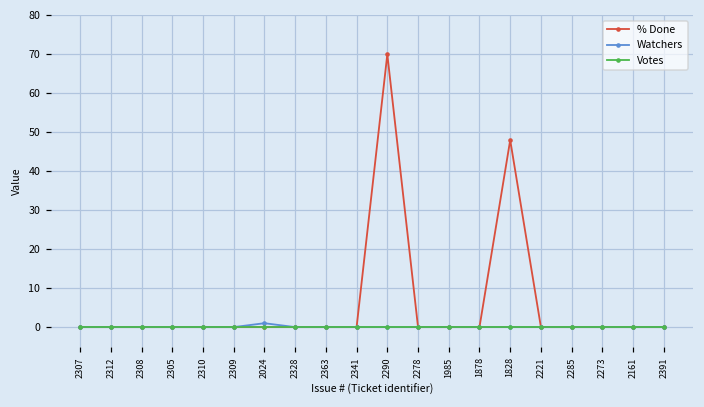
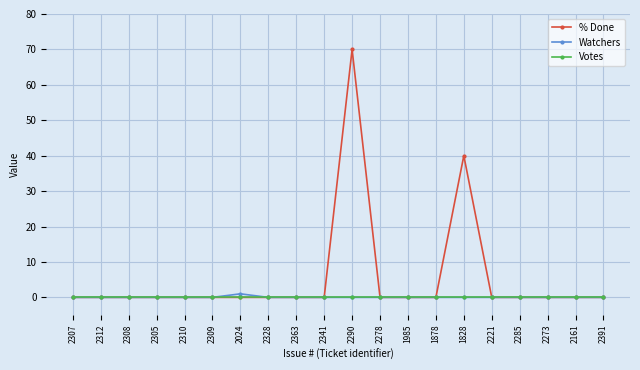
  {
    "% Done": {
      "2290": 70,
-     "1828": 48
+     "1828": 40
    },
    "Watchers": {
      "2024": 1
    }
  }
